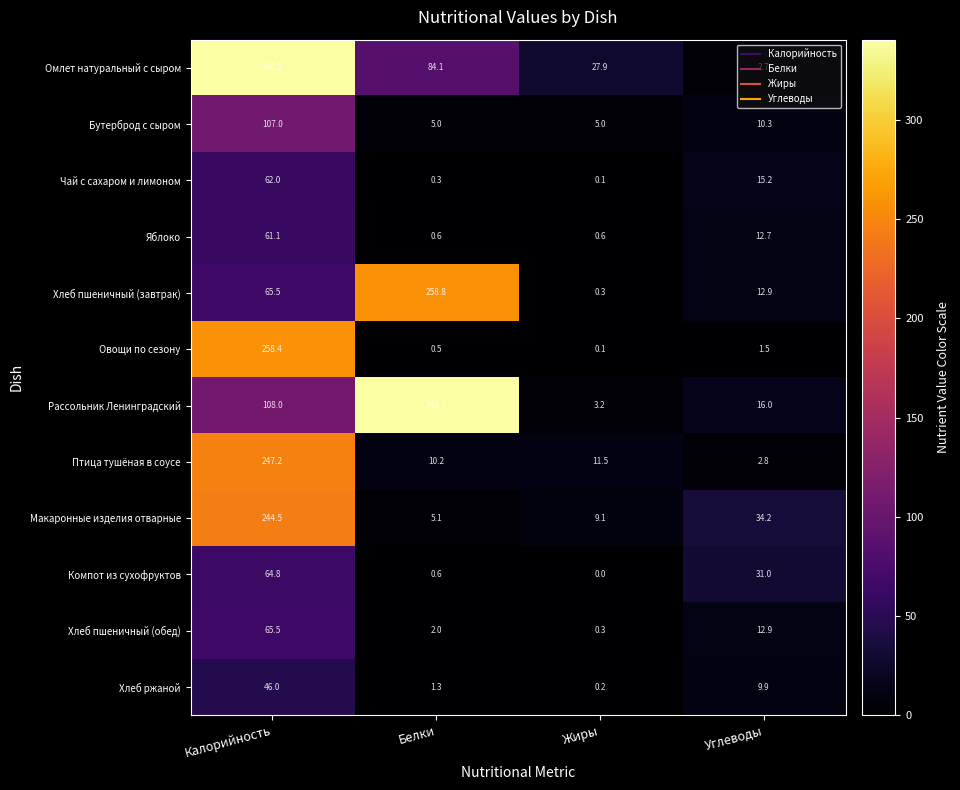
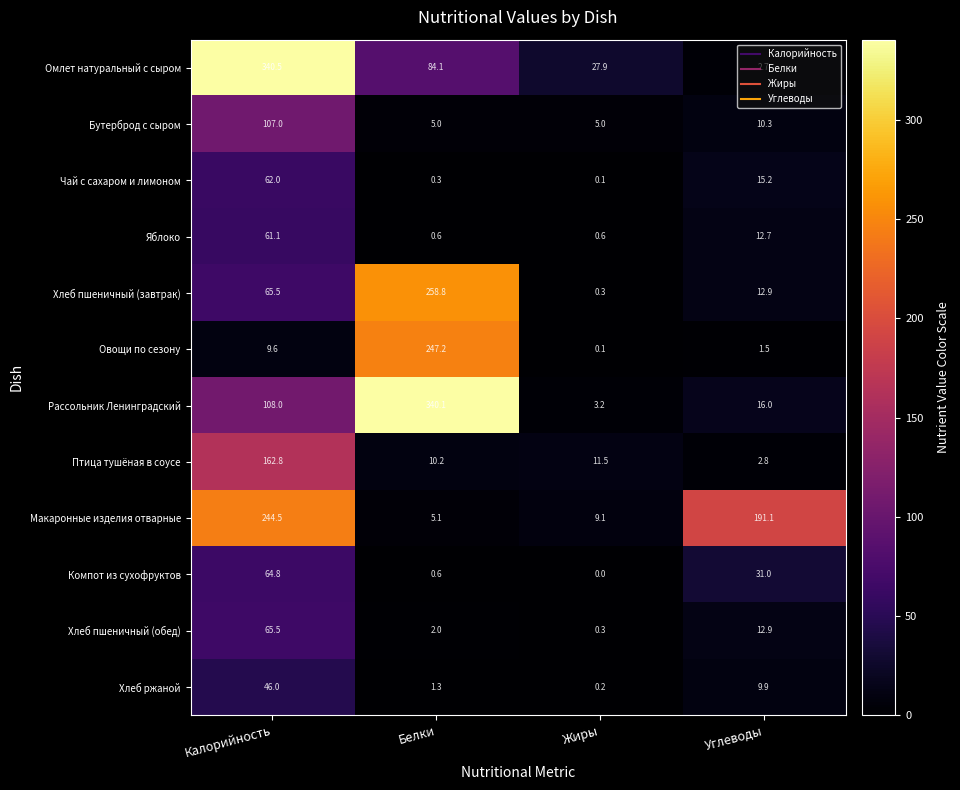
  {
    "Омлет натуральный с сыром": {
      "Калорийность": 340.5,
      "Белки": 84.1,
      "Жиры": 27.9
    },
    "Бутерброд с сыром": {
      "Калорийность": 107.0,
      "Белки": 5.0,
      "Жиры": 5.0,
      "Углеводы": 10.3
    },
    "Чай с сахаром и лимоном": {
      "Калорийность": 62.0,
      "Белки": 0.3,
      "Жиры": 0.1,
      "Углеводы": 15.2
    },
    "Яблоко": {
      "Калорийность": 61.1,
      "Белки": 0.6,
      "Жиры": 0.6,
      "Углеводы": 12.7
    },
    "Хлеб пшеничный (завтрак)": {
      "Калорийность": 65.5,
      "Белки": 258.8,
      "Жиры": 0.3,
      "Углеводы": 12.9
    },
    "Овощи по сезону": {
-     "Калорийность": 258.4,
-     "Белки": 0.5,
+     "Калорийность": 9.6,
+     "Белки": 247.2,
      "Жиры": 0.1,
      "Углеводы": 1.5
    },
    "Рассольник Ленинградский": {
      "Калорийность": 108.0,
      "Белки": 340.1,
      "Жиры": 3.2,
      "Углеводы": 16.0
    },
    "Птица тушёная в соусе": {
-     "Калорийность": 247.2,
+     "Калорийность": 162.8,
      "Белки": 10.2,
      "Жиры": 11.5,
      "Углеводы": 2.8
    },
    "Макаронные изделия отварные": {
      "Калорийность": 244.5,
      "Белки": 5.1,
      "Жиры": 9.1,
-     "Углеводы": 34.2
+     "Углеводы": 191.1
    },
    "Компот из сухофруктов": {
      "Калорийность": 64.8,
      "Белки": 0.6,
      "Жиры": 0.0,
      "Углеводы": 31.0
    },
    "Хлеб пшеничный (обед)": {
      "Калорийность": 65.5,
      "Белки": 2.0,
      "Жиры": 0.3,
      "Углеводы": 12.9
    },
    "Хлеб ржаной": {
      "Калорийность": 46.0,
      "Белки": 1.3,
      "Жиры": 0.2,
      "Углеводы": 9.9
    }
  }
